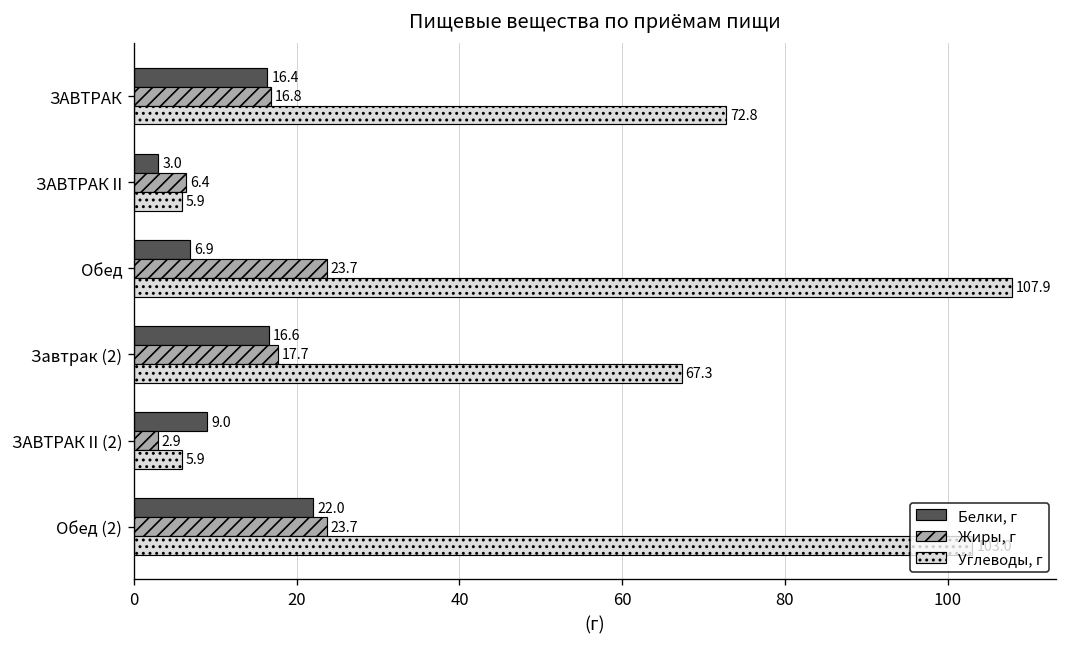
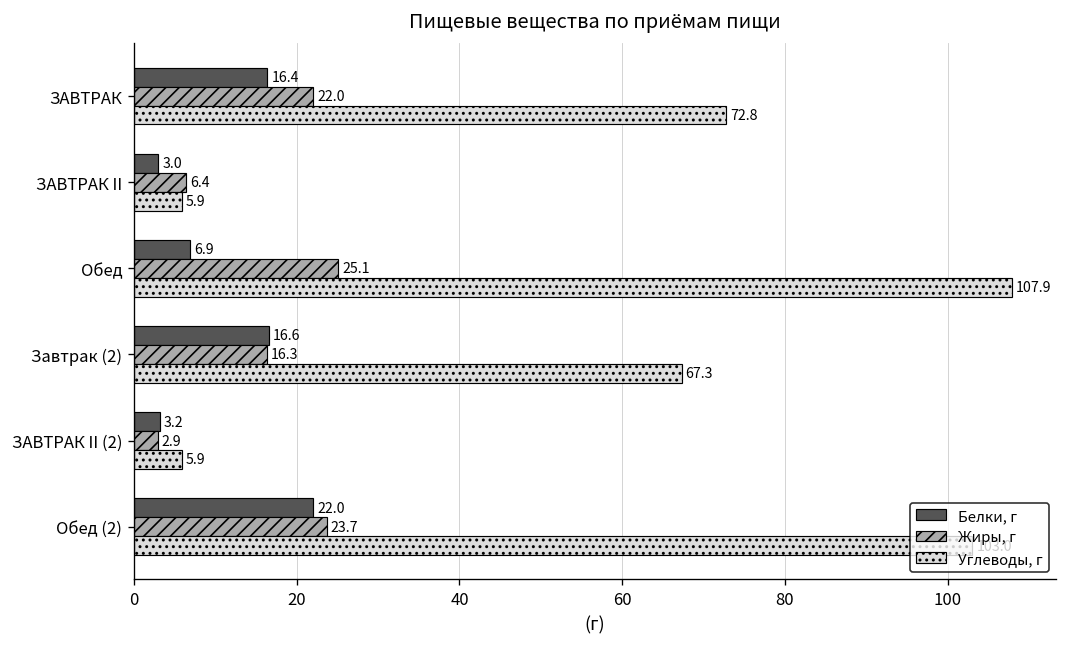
  {
    "Белки, г": {
      "ЗАВТРАК": 16.4,
      "ЗАВТРАК II": 3.0,
      "Обед": 6.9,
      "Завтрак (2)": 16.6,
-     "ЗАВТРАК II (2)": 9.0,
+     "ЗАВТРАК II (2)": 3.2,
      "Обед (2)": 22.0
    },
    "Жиры, г": {
-     "ЗАВТРАК": 16.8,
+     "ЗАВТРАК": 22.0,
      "ЗАВТРАК II": 6.4,
-     "Обед": 23.7,
-     "Завтрак (2)": 17.7,
+     "Обед": 25.1,
+     "Завтрак (2)": 16.3,
      "ЗАВТРАК II (2)": 2.9,
      "Обед (2)": 23.7
    },
    "Углеводы, г": {
      "ЗАВТРАК": 72.8,
      "ЗАВТРАК II": 5.9,
      "Обед": 107.9,
      "Завтрак (2)": 67.3,
      "ЗАВТРАК II (2)": 5.9
    }
  }
